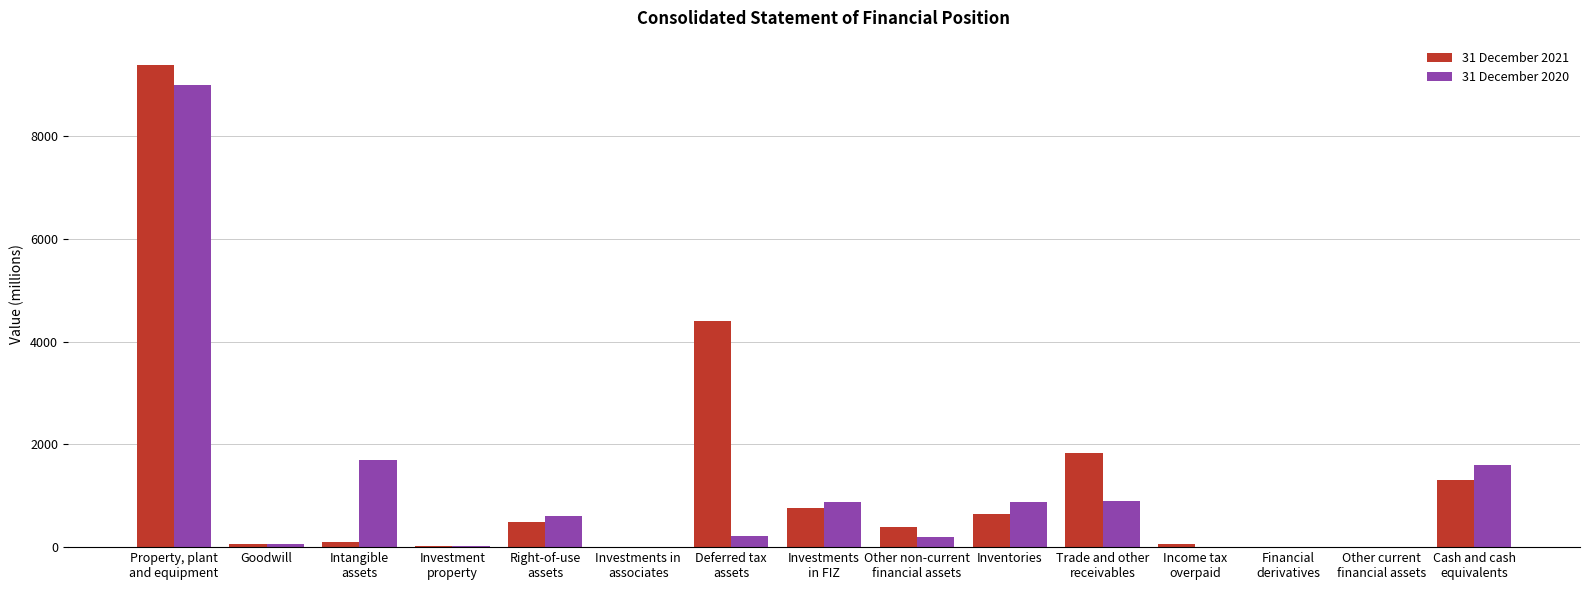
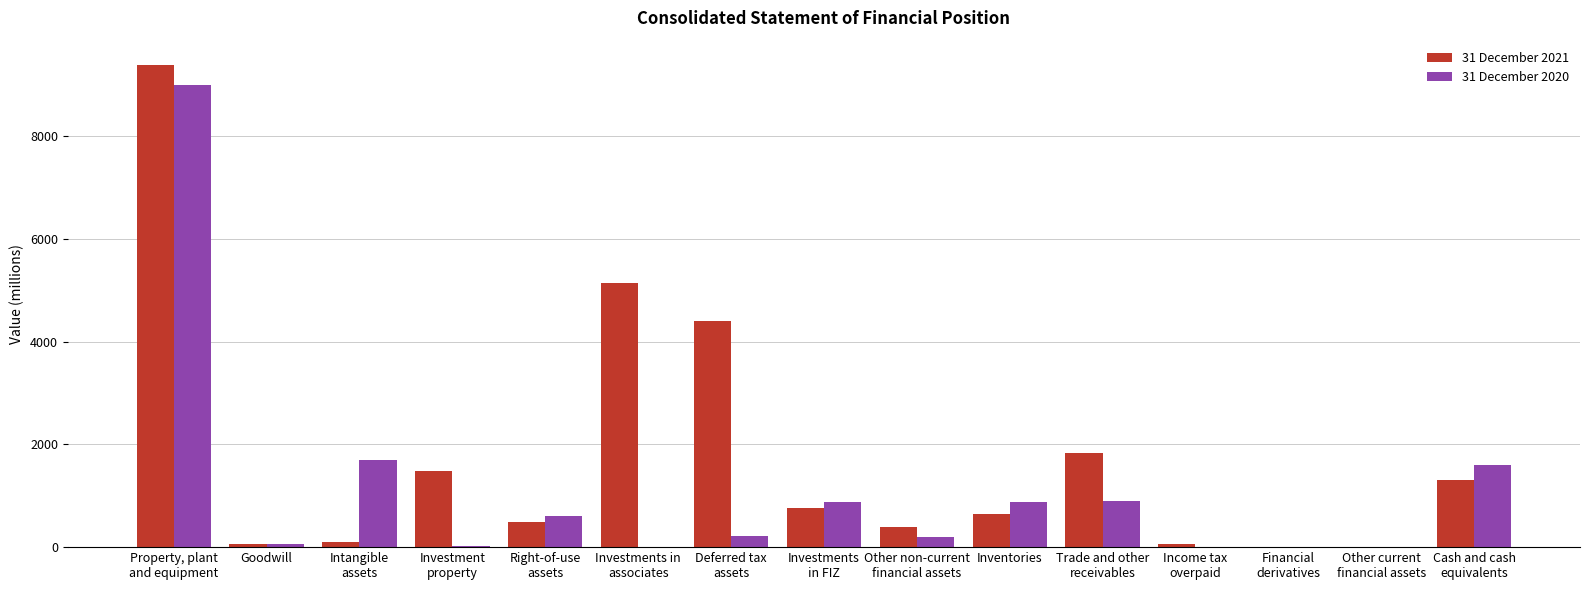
  {
    "31 December 2021": {
      "Property, plant and equipment": 9400,
      "Goodwill": 100,
      "Intangible assets": 100,
-     "Investment property": 0,
+     "Investment property": 1500,
      "Right-of-use assets": 500,
-     "Investments in associates": 0,
+     "Investments in associates": 5100,
      "Deferred tax assets": 4400,
      "Investments in FIZ": 800,
      "Other non-current financial assets": 400,
      "Inventories": 700,
      "Trade and other receivables": 1800,
      "Income tax overpaid": 100,
      "Cash and cash equivalents": 1300
    },
    "31 December 2020": {
      "Property, plant and equipment": 9000,
      "Goodwill": 100,
      "Intangible assets": 1700,
      "Right-of-use assets": 600,
      "Deferred tax assets": 200,
      "Investments in FIZ": 900,
      "Other non-current financial assets": 200,
      "Inventories": 900,
      "Trade and other receivables": 900,
      "Cash and cash equivalents": 1600
    }
  }
